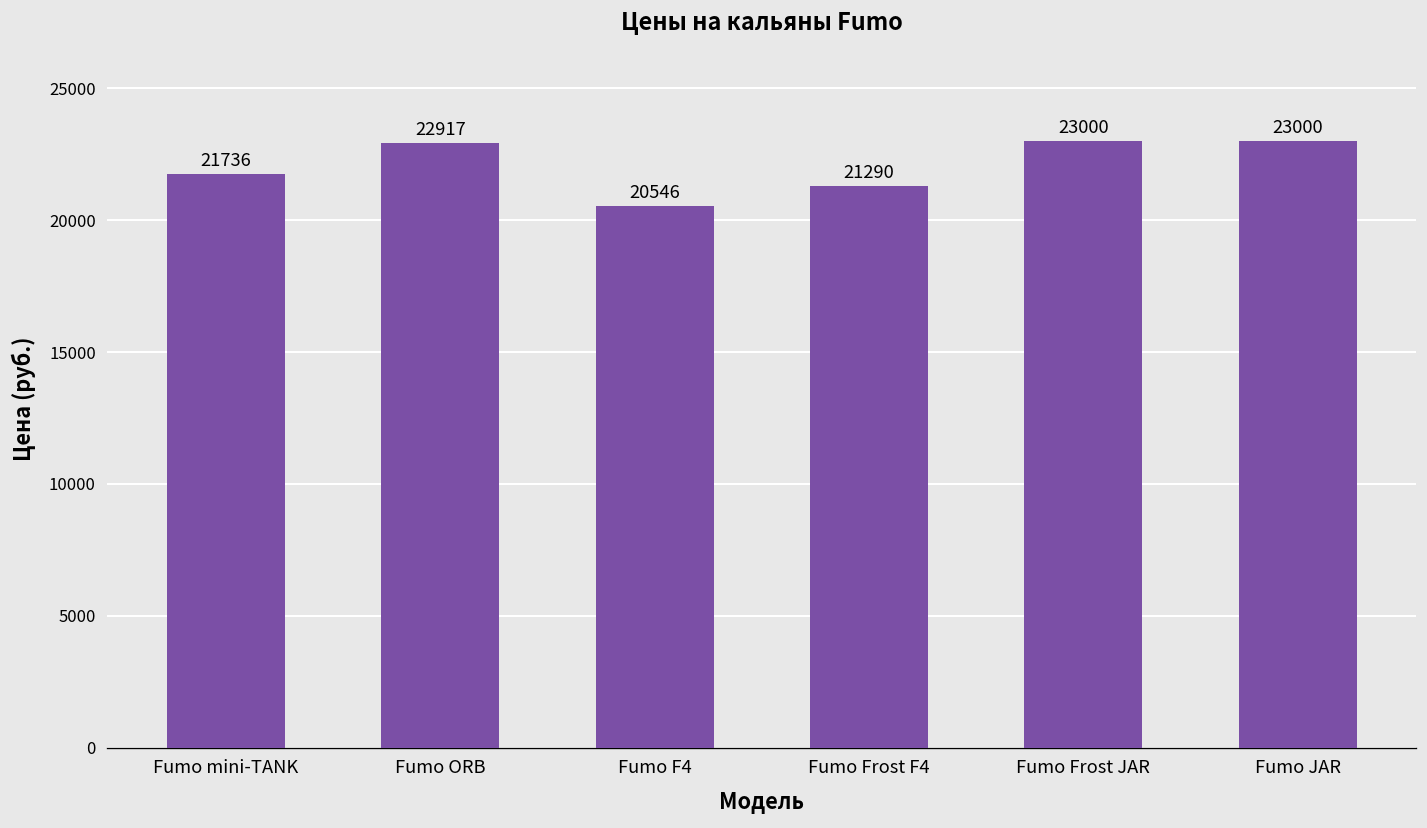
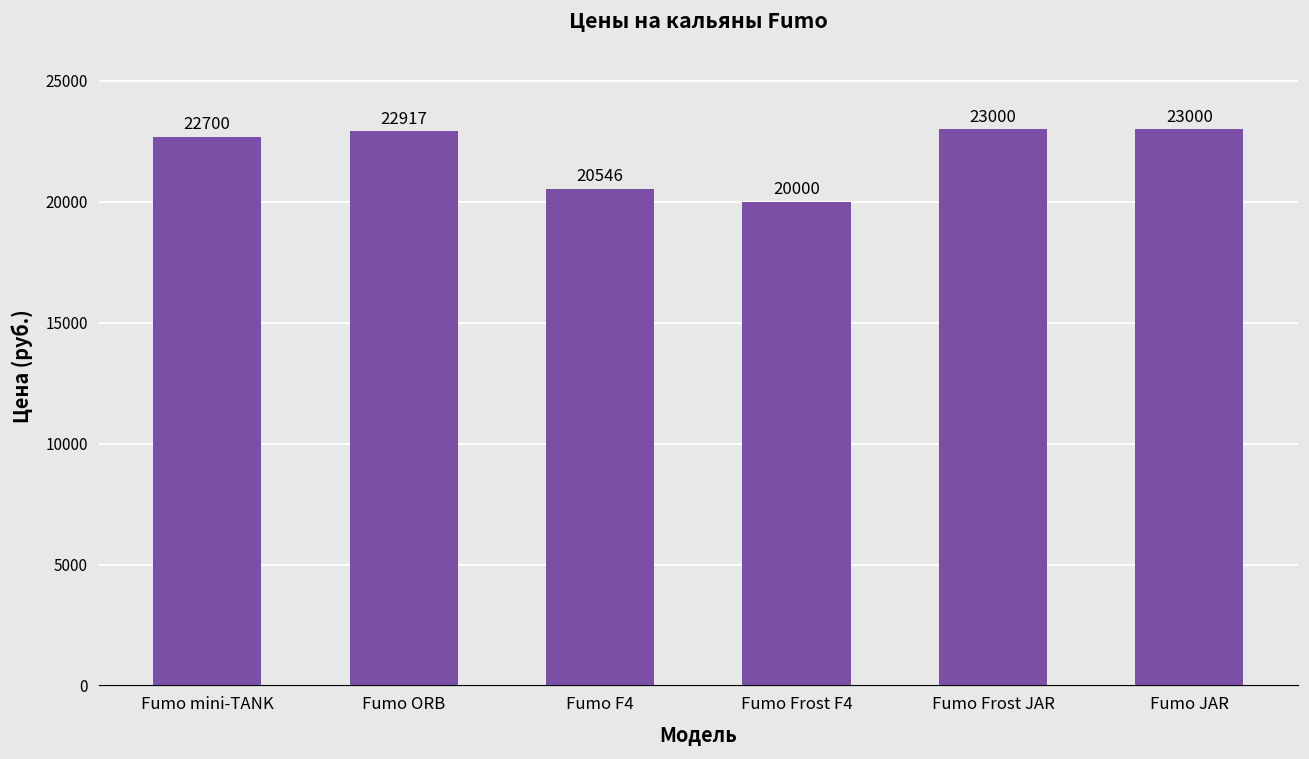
  {
-   "Fumo mini-TANK": 21736,
+   "Fumo mini-TANK": 22700,
    "Fumo ORB": 22917,
    "Fumo F4": 20546,
-   "Fumo Frost F4": 21290,
+   "Fumo Frost F4": 20000,
    "Fumo Frost JAR": 23000,
    "Fumo JAR": 23000
  }
